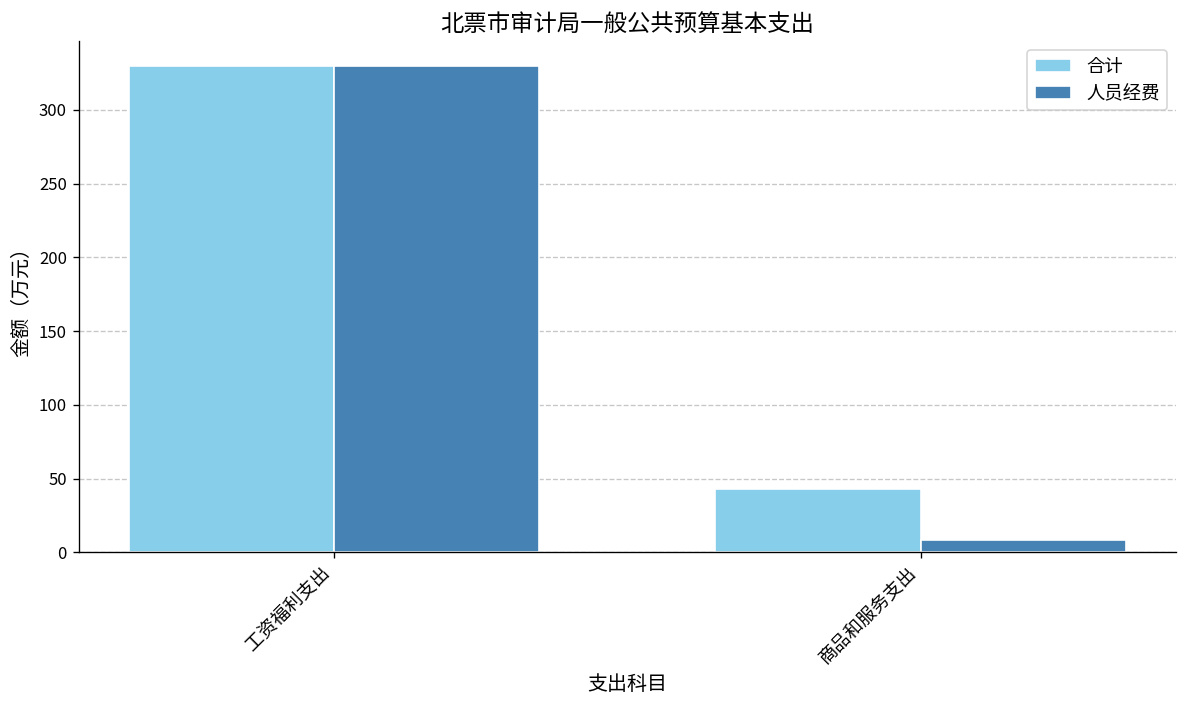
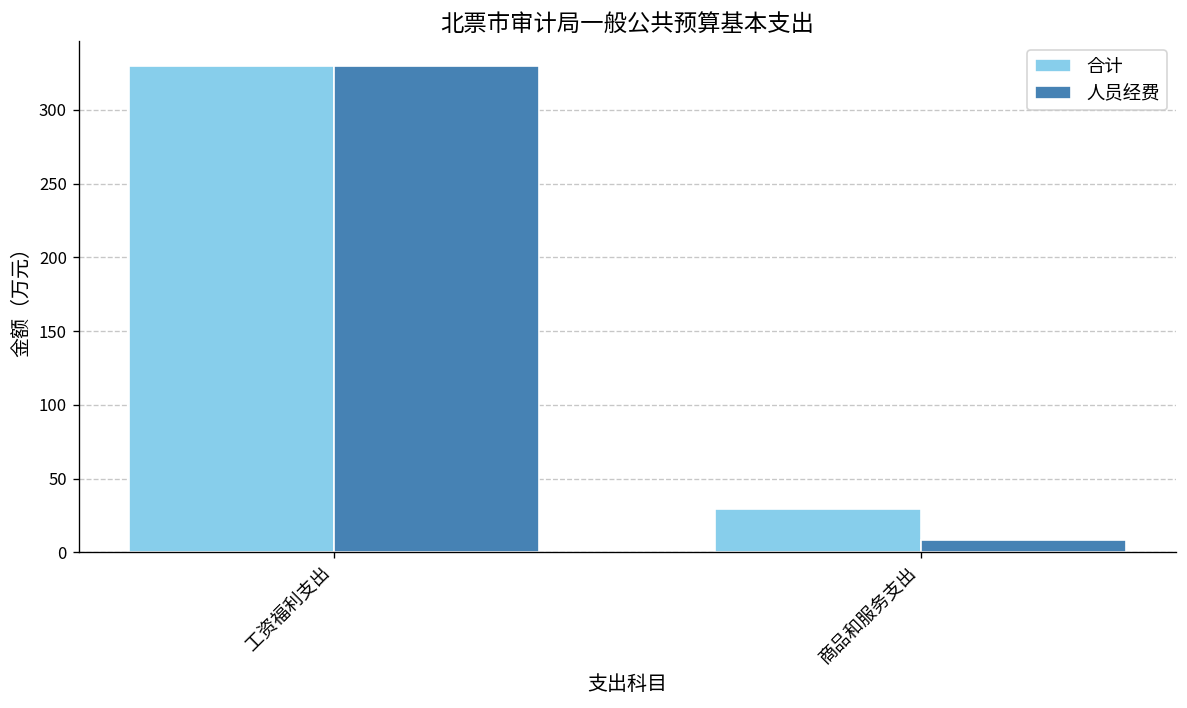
  {
    "合计": {
      "工资福利支出": 330,
-     "商品和服务支出": 43
+     "商品和服务支出": 30
    },
    "人员经费": {
      "工资福利支出": 330,
      "商品和服务支出": 8
    }
  }
